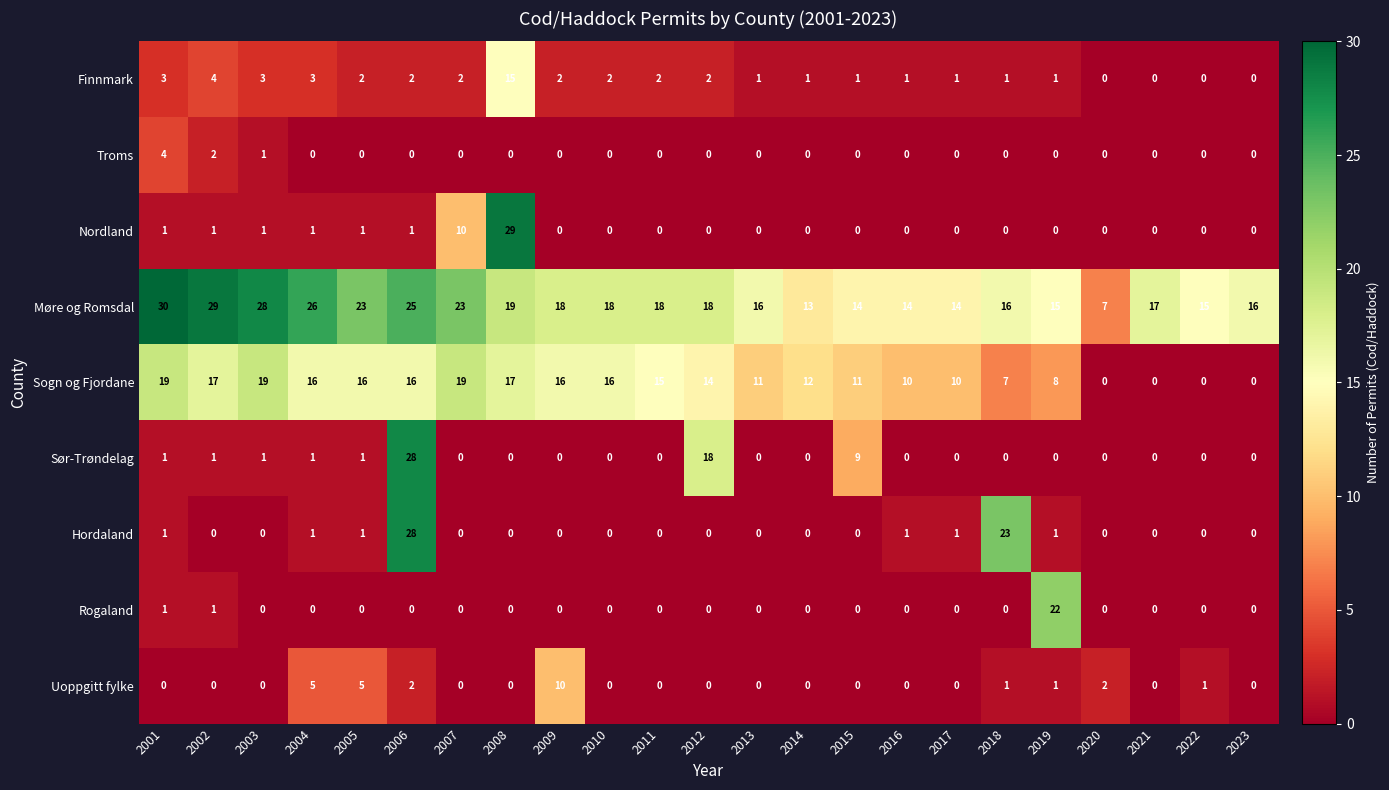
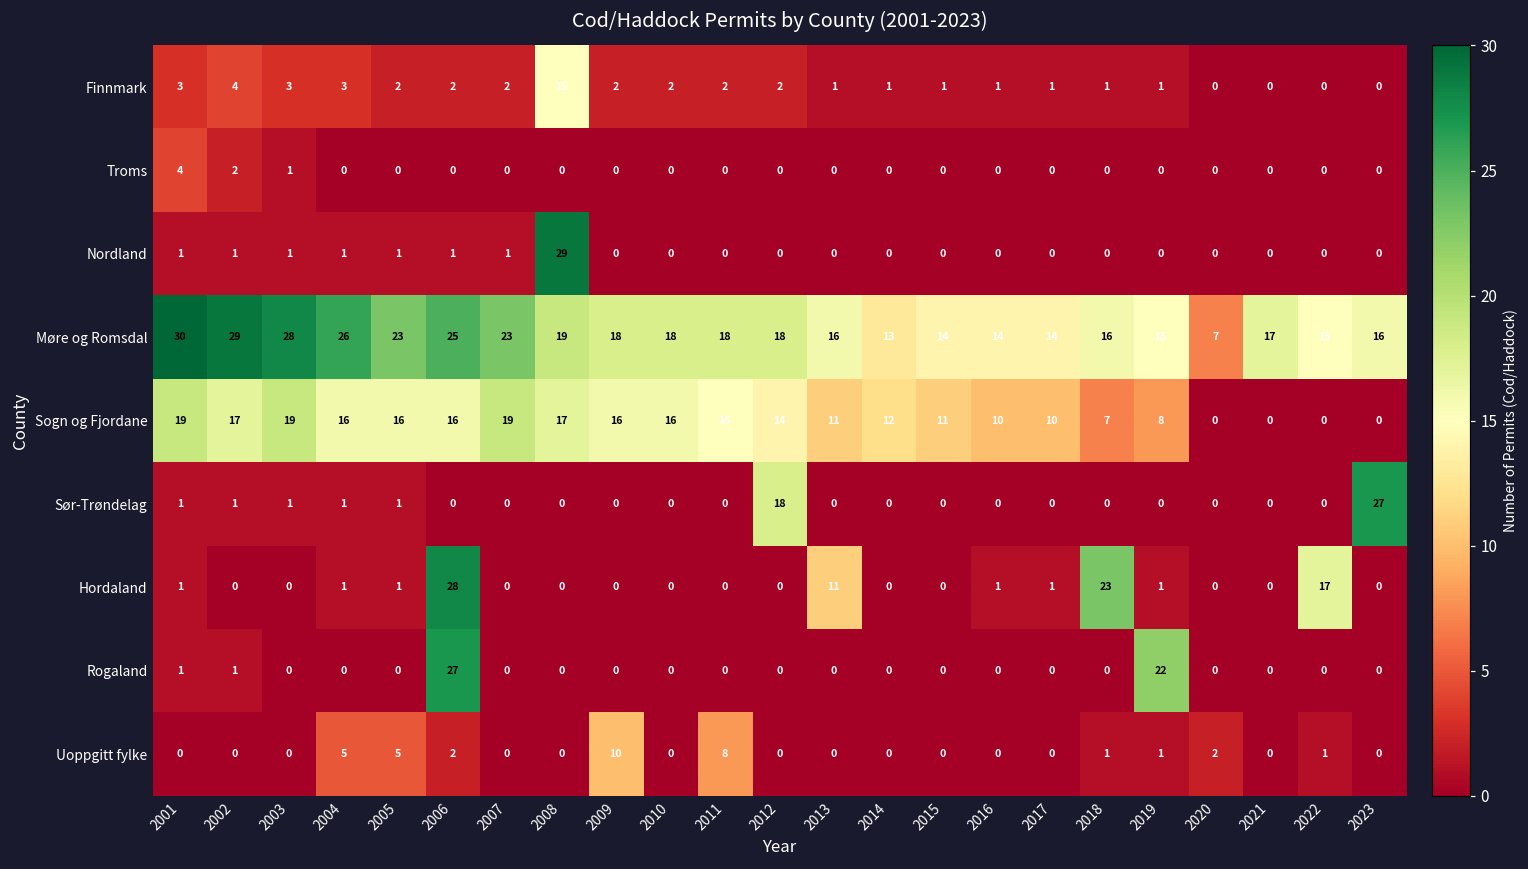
  {
    "Nordland": {
      "2001": 1,
      "2002": 1,
      "2003": 1,
      "2004": 1,
      "2005": 1,
      "2006": 1,
-     "2007": 10,
+     "2007": 1,
      "2008": 29,
      "2009": 0,
      "2010": 0,
      "2011": 0,
      "2012": 0,
      "2013": 0,
      "2014": 0,
      "2015": 0,
      "2016": 0,
      "2017": 0,
      "2018": 0,
      "2019": 0,
      "2020": 0,
      "2021": 0,
      "2022": 0,
      "2023": 0
    },
    "Sør-Trøndelag": {
      "2001": 1,
      "2002": 1,
      "2003": 1,
      "2004": 1,
      "2005": 1,
-     "2006": 28,
+     "2006": 0,
      "2007": 0,
      "2008": 0,
      "2009": 0,
      "2010": 0,
      "2011": 0,
      "2012": 18,
      "2013": 0,
      "2014": 0,
-     "2015": 9,
+     "2015": 0,
      "2016": 0,
      "2017": 0,
      "2018": 0,
      "2019": 0,
      "2020": 0,
      "2021": 0,
      "2022": 0,
-     "2023": 0
+     "2023": 27
    },
    "Hordaland": {
      "2001": 1,
      "2002": 0,
      "2003": 0,
      "2004": 1,
      "2005": 1,
      "2006": 28,
      "2007": 0,
      "2008": 0,
      "2009": 0,
      "2010": 0,
      "2011": 0,
      "2012": 0,
-     "2013": 0,
+     "2013": 11,
      "2014": 0,
      "2015": 0,
      "2016": 1,
      "2017": 1,
      "2018": 23,
      "2019": 1,
      "2020": 0,
      "2021": 0,
-     "2022": 0,
+     "2022": 17,
      "2023": 0
    },
    "Rogaland": {
      "2001": 1,
      "2002": 1,
      "2003": 0,
      "2004": 0,
      "2005": 0,
-     "2006": 0,
+     "2006": 27,
      "2007": 0,
      "2008": 0,
      "2009": 0,
      "2010": 0,
      "2011": 0,
      "2012": 0,
      "2013": 0,
      "2014": 0,
      "2015": 0,
      "2016": 0,
      "2017": 0,
      "2018": 0,
      "2019": 22,
      "2020": 0,
      "2021": 0,
      "2022": 0,
      "2023": 0
    },
    "Uoppgitt fylke": {
      "2001": 0,
      "2002": 0,
      "2003": 0,
      "2004": 5,
      "2005": 5,
      "2006": 2,
      "2007": 0,
      "2008": 0,
      "2009": 10,
      "2010": 0,
-     "2011": 0,
+     "2011": 8,
      "2012": 0,
      "2013": 0,
      "2014": 0,
      "2015": 0,
      "2016": 0,
      "2017": 0,
      "2018": 1,
      "2019": 1,
      "2020": 2,
      "2021": 0,
      "2022": 1,
      "2023": 0
    }
  }
